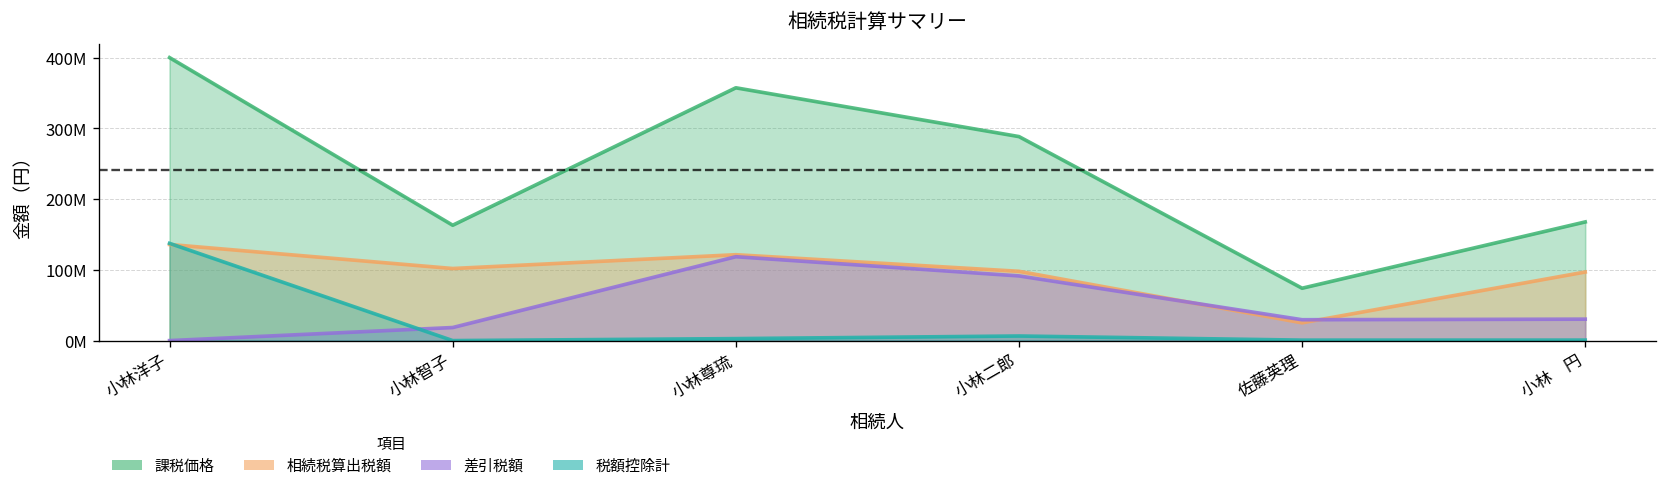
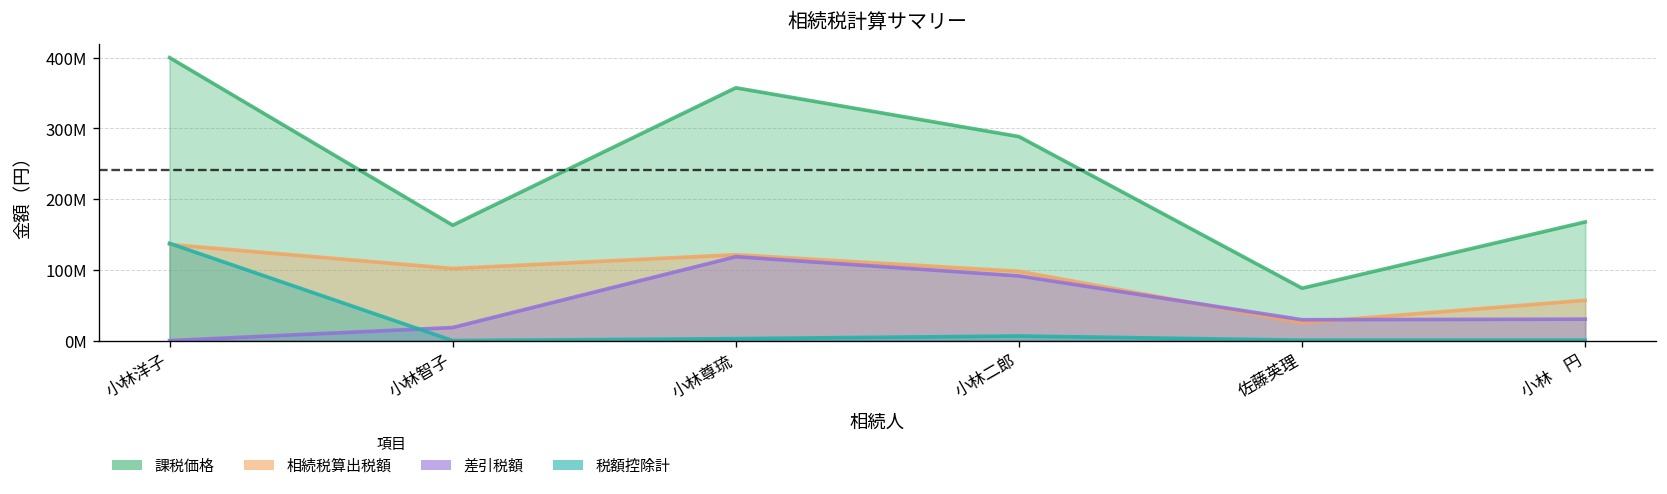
  {
    "相続税算出税額": {
      "小林智子": 100000000,
      "小林二郎": 100000000,
      "佐藤英理": 30000000,
-     "小林 円": 100000000
+     "小林 円": 60000000
    },
    "差引税額": {
      "小林洋子": 0,
      "小林智子": 20000000,
      "小林二郎": 90000000,
      "佐藤英理": 30000000,
      "小林 円": 30000000
    }
  }
